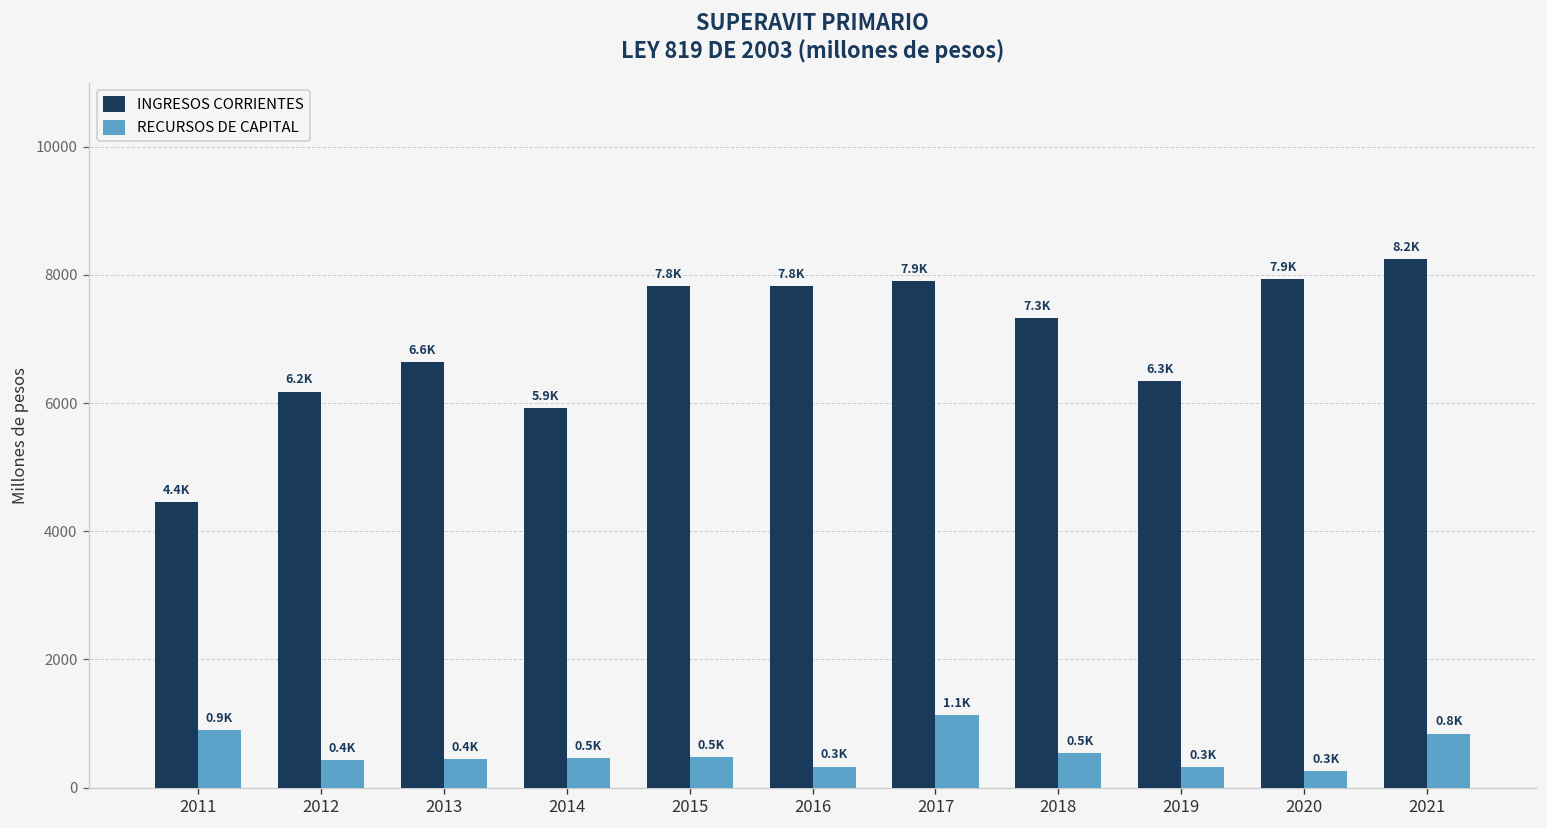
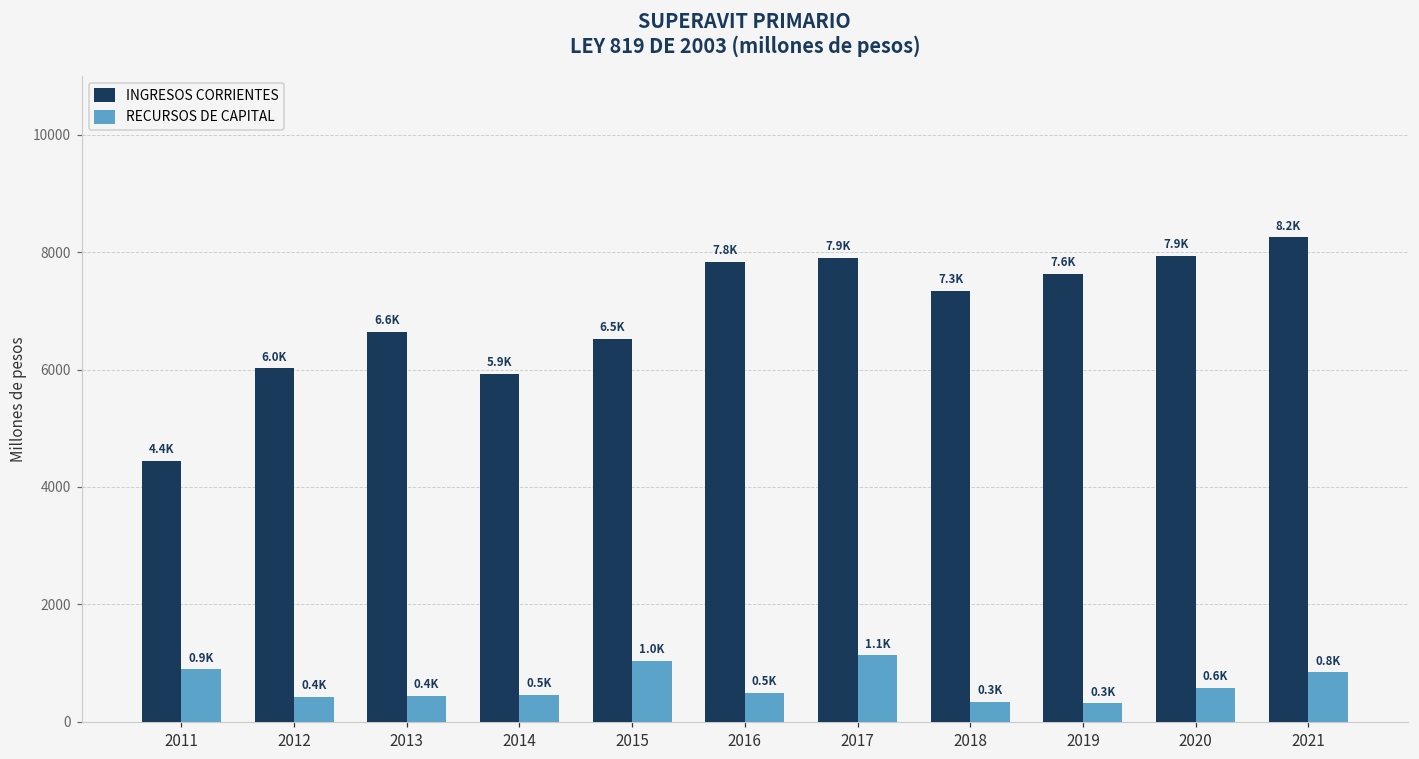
  {
    "INGRESOS CORRIENTES": {
      "2011": "4.4K",
-     "2012": "6.2K",
+     "2012": "6.0K",
      "2013": "6.6K",
      "2014": "5.9K",
-     "2015": "7.8K",
+     "2015": "6.5K",
      "2016": "7.8K",
      "2017": "7.9K",
      "2018": "7.3K",
-     "2019": "6.3K",
+     "2019": "7.6K",
      "2020": "7.9K",
      "2021": "8.2K"
    },
    "RECURSOS DE CAPITAL": {
      "2011": "0.9K",
      "2012": "0.4K",
      "2013": "0.4K",
      "2014": "0.5K",
-     "2015": "0.5K",
-     "2016": "0.3K",
+     "2015": "1.0K",
+     "2016": "0.5K",
      "2017": "1.1K",
-     "2018": "0.5K",
+     "2018": "0.3K",
      "2019": "0.3K",
-     "2020": "0.3K",
+     "2020": "0.6K",
      "2021": "0.8K"
    }
  }
